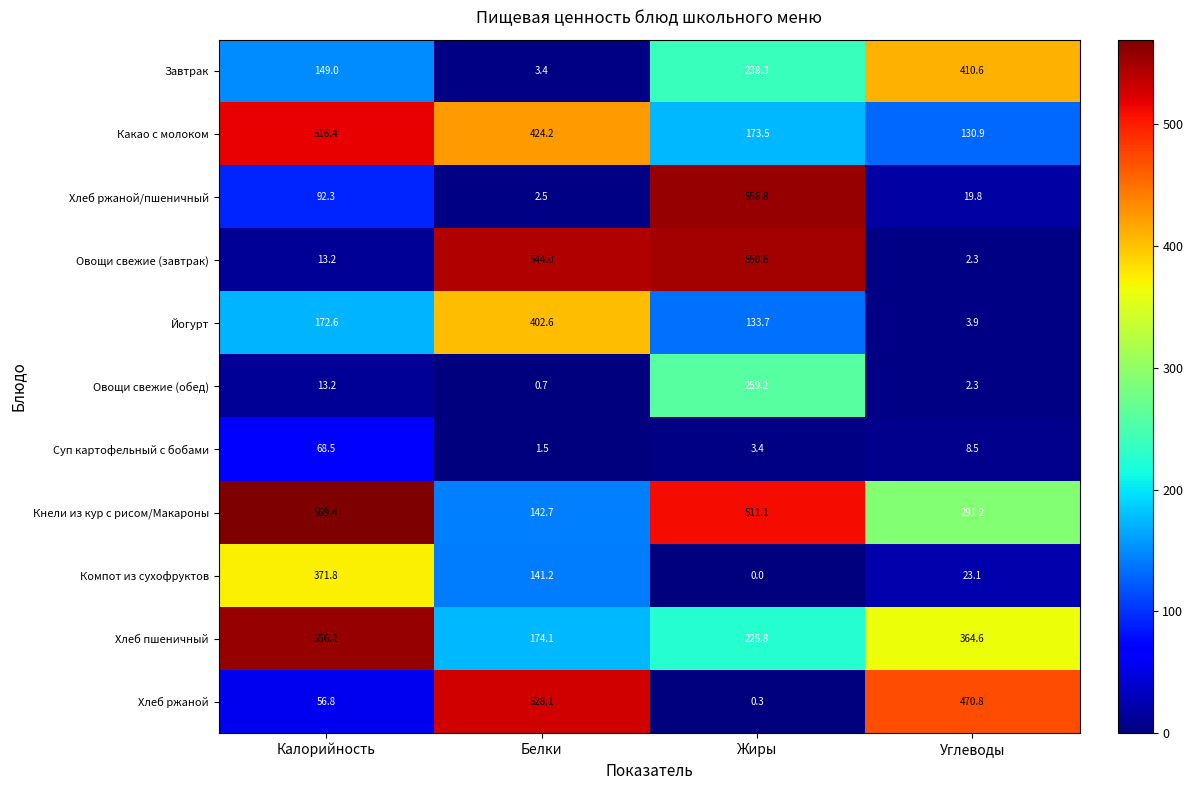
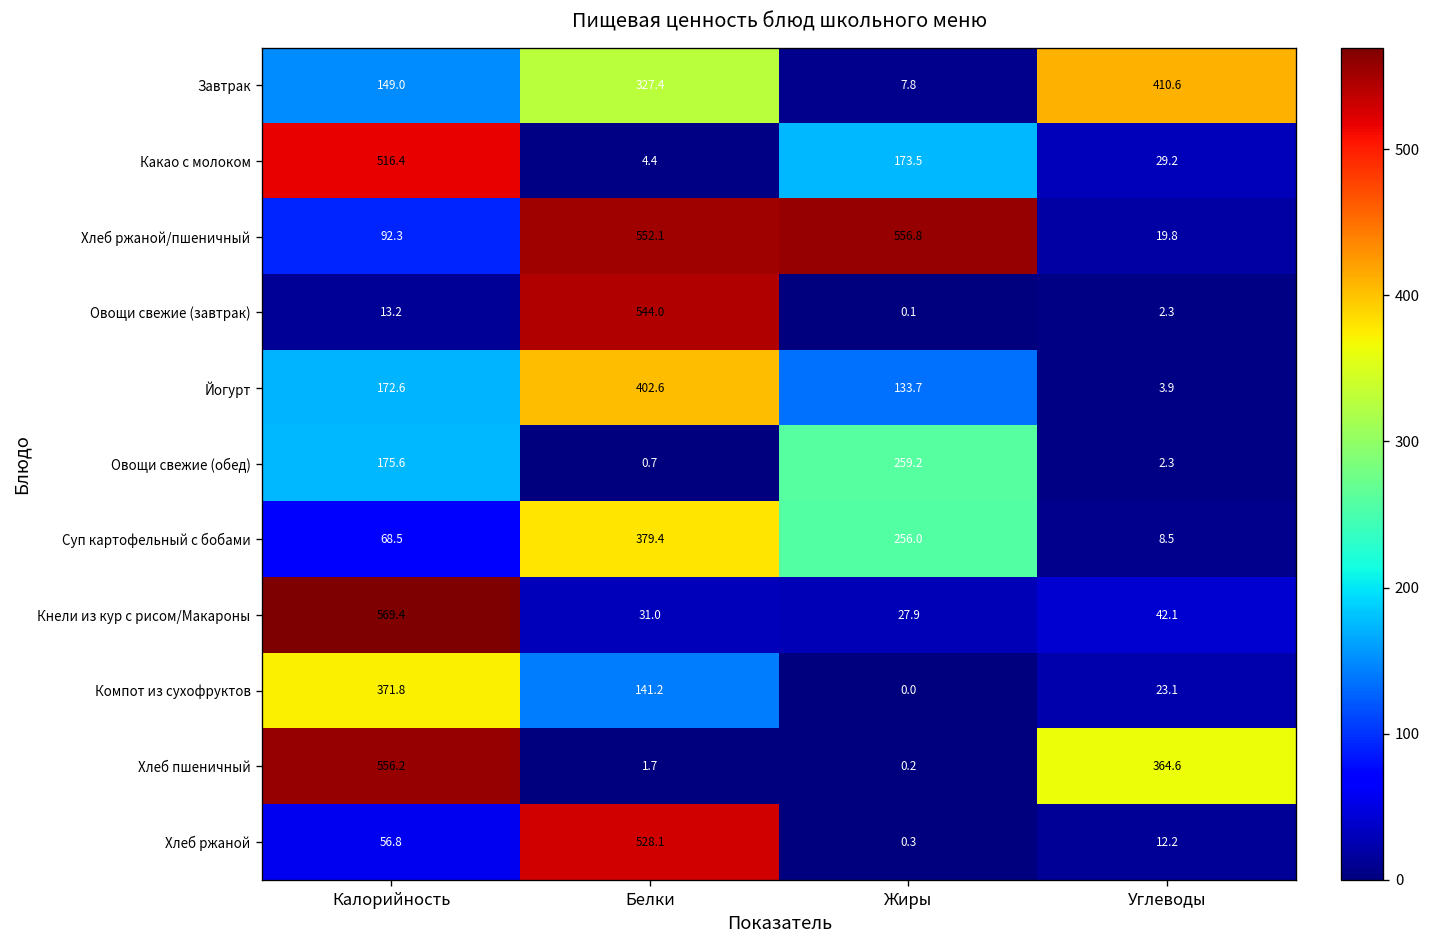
  {
    "Завтрак": {
      "Калорийность": 149.0,
-     "Белки": 3.4,
-     "Жиры": 238.3,
+     "Белки": 327.4,
+     "Жиры": 7.8,
      "Углеводы": 410.6
    },
    "Какао с молоком": {
      "Калорийность": 516.4,
-     "Белки": 424.2,
+     "Белки": 4.4,
      "Жиры": 173.5,
-     "Углеводы": 130.9
+     "Углеводы": 29.2
    },
    "Хлеб ржаной/пшеничный": {
      "Калорийность": 92.3,
-     "Белки": 2.5,
+     "Белки": 552.1,
      "Жиры": 556.8,
      "Углеводы": 19.8
    },
    "Овощи свежие (завтрак)": {
      "Калорийность": 13.2,
      "Белки": 544.0,
-     "Жиры": 550.6,
+     "Жиры": 0.1,
      "Углеводы": 2.3
    },
    "Йогурт": {
      "Калорийность": 172.6,
      "Белки": 402.6,
      "Жиры": 133.7,
      "Углеводы": 3.9
    },
    "Овощи свежие (обед)": {
-     "Калорийность": 13.2,
+     "Калорийность": 175.6,
      "Белки": 0.7,
      "Жиры": 259.2,
      "Углеводы": 2.3
    },
    "Суп картофельный с бобами": {
      "Калорийность": 68.5,
-     "Белки": 1.5,
-     "Жиры": 3.4,
+     "Белки": 379.4,
+     "Жиры": 256.0,
      "Углеводы": 8.5
    },
    "Кнели из кур с рисом/Макароны": {
      "Калорийность": 569.4,
-     "Белки": 142.7,
-     "Жиры": 511.1,
-     "Углеводы": 291.2
+     "Белки": 31.0,
+     "Жиры": 27.9,
+     "Углеводы": 42.1
    },
    "Компот из сухофруктов": {
      "Калорийность": 371.8,
      "Белки": 141.2,
      "Жиры": 0.0,
      "Углеводы": 23.1
    },
    "Хлеб пшеничный": {
      "Калорийность": 556.2,
-     "Белки": 174.1,
-     "Жиры": 225.8,
+     "Белки": 1.7,
+     "Жиры": 0.2,
      "Углеводы": 364.6
    },
    "Хлеб ржаной": {
      "Калорийность": 56.8,
      "Белки": 528.1,
      "Жиры": 0.3,
-     "Углеводы": 470.8
+     "Углеводы": 12.2
    }
  }
